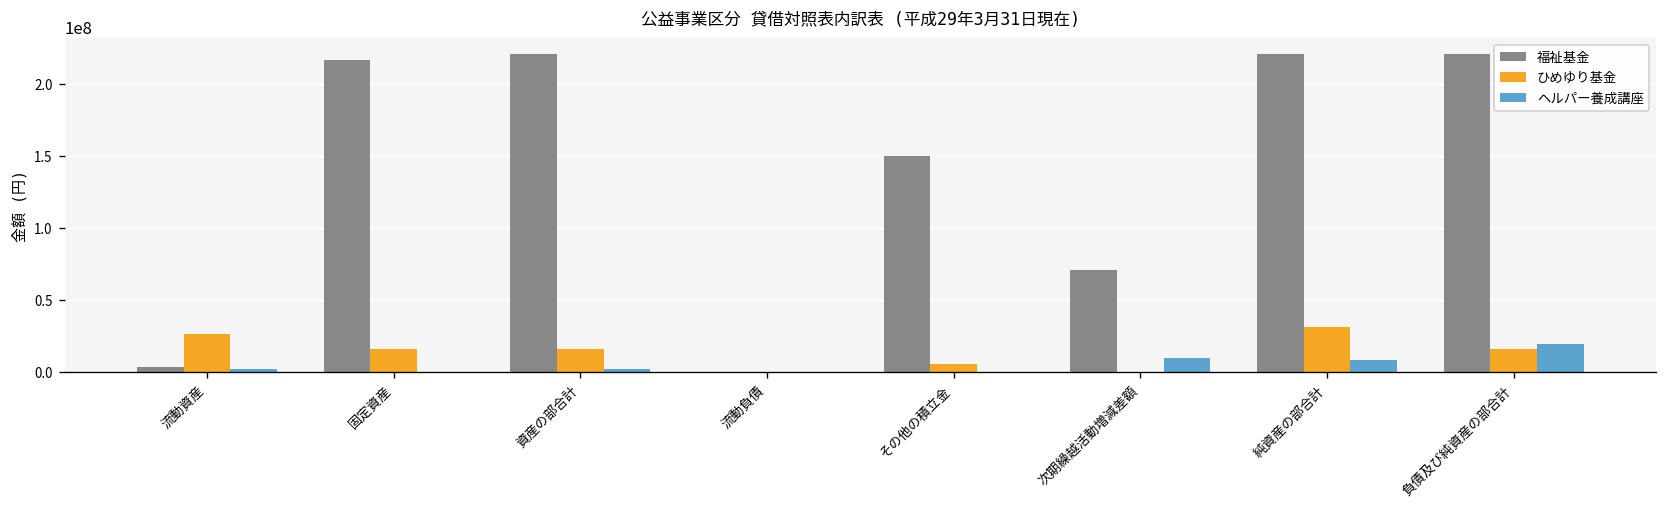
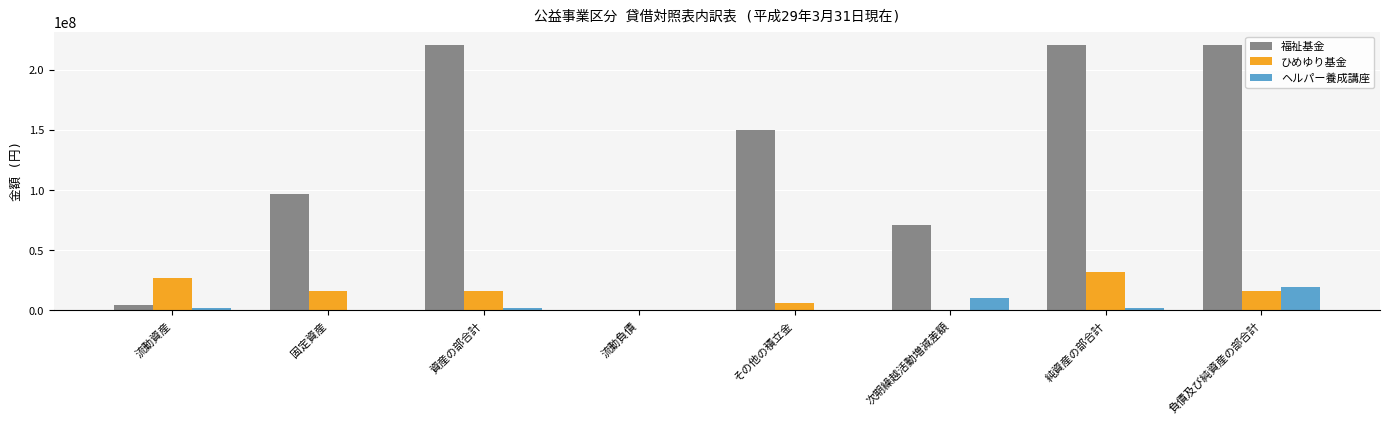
  {
    "福祉基金": {
      "流動資産": 4000000,
-     "固定資産": 217000000,
+     "固定資産": 97000000,
      "資産の部合計": 221000000,
      "流動負債": 0,
      "その他の積立金": 150000000,
      "次期繰越活動増減差額": 71000000,
      "純資産の部合計": 221000000,
      "負債及び純資産の部合計": 221000000
    },
    "ひめゆり基金": {
      "流動資産": 27000000,
      "固定資産": 16000000,
      "資産の部合計": 16000000,
      "流動負債": 0,
      "その他の積立金": 6000000,
      "純資産の部合計": 32000000,
      "負債及び純資産の部合計": 16000000
    },
    "ヘルパー養成講座": {
      "流動負債": 0,
      "その他の積立金": 0,
      "次期繰越活動増減差額": 10000000,
-     "純資産の部合計": 9000000,
+     "純資産の部合計": 2000000,
      "負債及び純資産の部合計": 19000000
    }
  }
